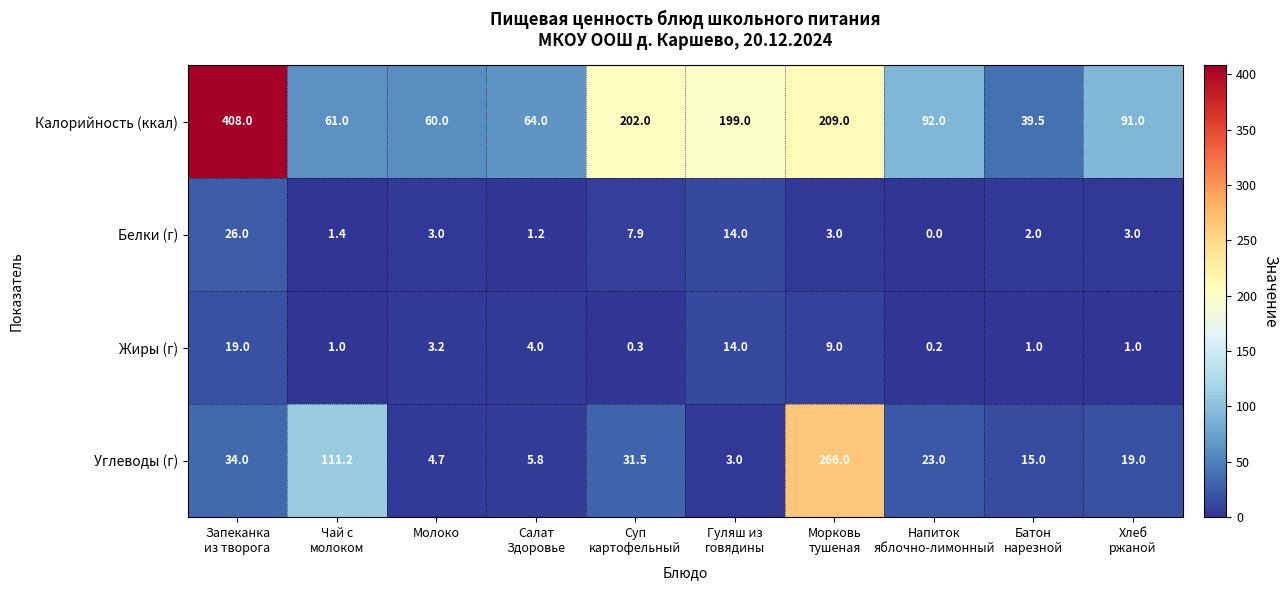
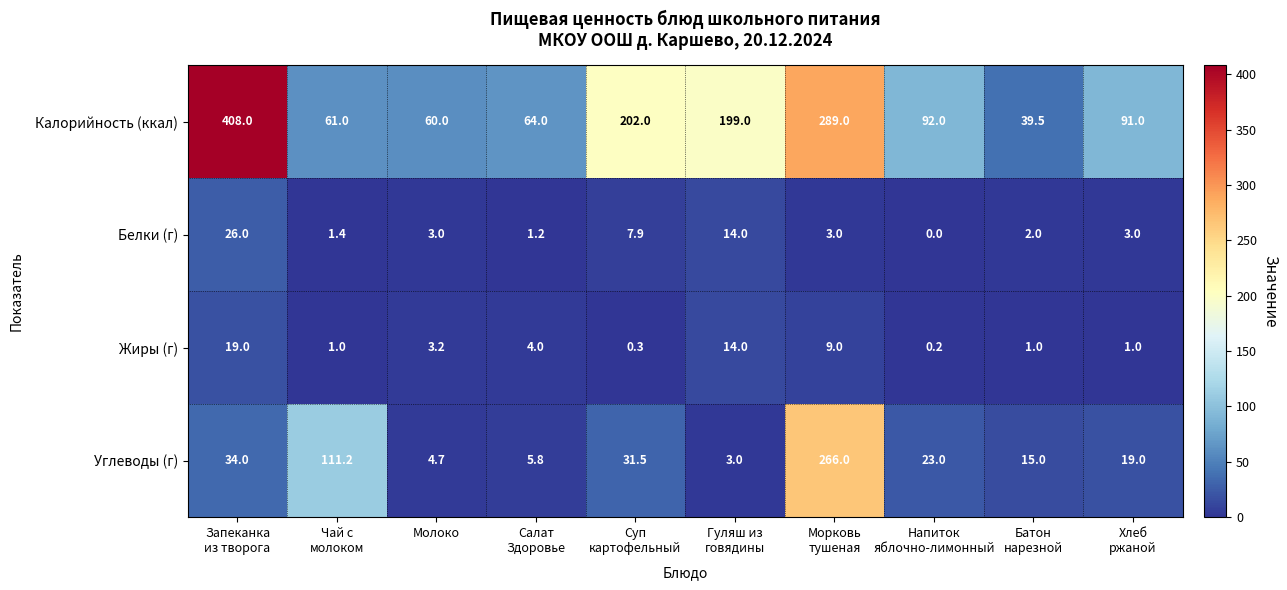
  {
    "Калорийность (ккал)": {
      "Запеканка из творога": 408.0,
      "Чай с молоком": 61.0,
      "Молоко": 60.0,
      "Салат Здоровье": 64.0,
      "Суп картофельный": 202.0,
      "Гуляш из говядины": 199.0,
-     "Морковь тушеная": 209.0,
+     "Морковь тушеная": 289.0,
      "Напиток яблочно-лимонный": 92.0,
      "Батон нарезной": 39.5,
      "Хлеб ржаной": 91.0
    },
    "Белки (г)": {
      "Запеканка из творога": 26.0,
      "Чай с молоком": 1.4,
      "Молоко": 3.0,
      "Салат Здоровье": 1.2,
      "Суп картофельный": 7.9,
      "Гуляш из говядины": 14.0,
      "Морковь тушеная": 3.0,
      "Напиток яблочно-лимонный": 0.0,
      "Батон нарезной": 2.0,
      "Хлеб ржаной": 3.0
    },
    "Жиры (г)": {
      "Запеканка из творога": 19.0,
      "Чай с молоком": 1.0,
      "Молоко": 3.2,
      "Салат Здоровье": 4.0,
      "Суп картофельный": 0.3,
      "Гуляш из говядины": 14.0,
      "Морковь тушеная": 9.0,
      "Напиток яблочно-лимонный": 0.2,
      "Батон нарезной": 1.0,
      "Хлеб ржаной": 1.0
    },
    "Углеводы (г)": {
      "Запеканка из творога": 34.0,
      "Чай с молоком": 111.2,
      "Молоко": 4.7,
      "Салат Здоровье": 5.8,
      "Суп картофельный": 31.5,
      "Гуляш из говядины": 3.0,
      "Морковь тушеная": 266.0,
      "Напиток яблочно-лимонный": 23.0,
      "Батон нарезной": 15.0,
      "Хлеб ржаной": 19.0
    }
  }
